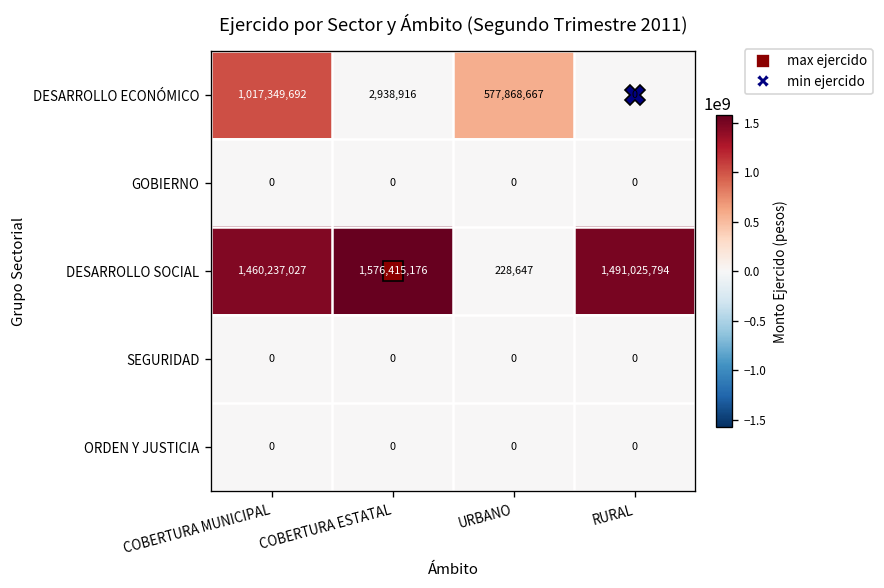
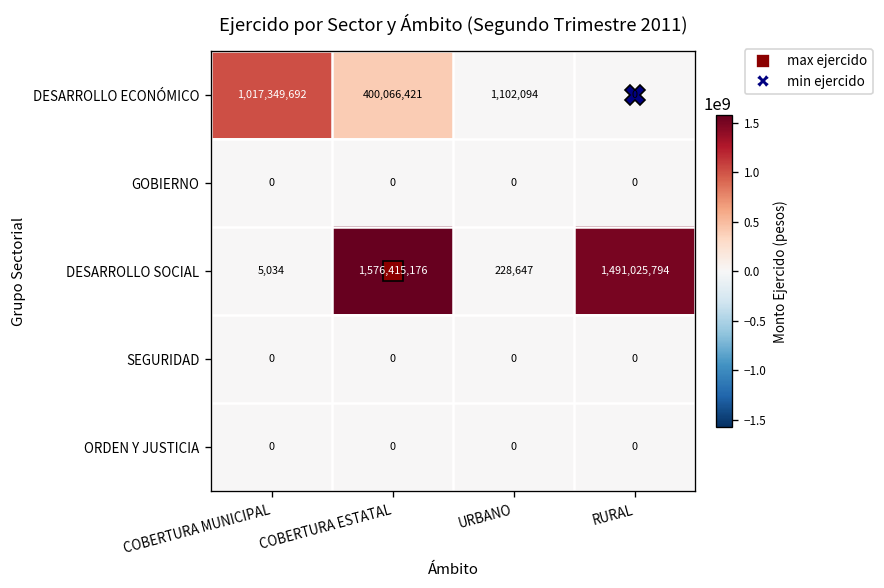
  {
    "DESARROLLO ECONÓMICO": {
      "COBERTURA MUNICIPAL": "1,017,349,692",
-     "COBERTURA ESTATAL": "2,938,916",
-     "URBANO": "577,868,667"
+     "COBERTURA ESTATAL": "400,066,421",
+     "URBANO": "1,102,094"
    },
    "GOBIERNO": {
      "COBERTURA MUNICIPAL": "0",
      "COBERTURA ESTATAL": "0",
      "URBANO": "0",
      "RURAL": "0"
    },
    "DESARROLLO SOCIAL": {
-     "COBERTURA MUNICIPAL": "1,460,237,027",
+     "COBERTURA MUNICIPAL": "5,034",
      "URBANO": "228,647",
      "RURAL": "1,491,025,794"
    },
    "SEGURIDAD": {
      "COBERTURA MUNICIPAL": "0",
      "COBERTURA ESTATAL": "0",
      "URBANO": "0",
      "RURAL": "0"
    },
    "ORDEN Y JUSTICIA": {
      "COBERTURA MUNICIPAL": "0",
      "COBERTURA ESTATAL": "0",
      "URBANO": "0",
      "RURAL": "0"
    }
  }
